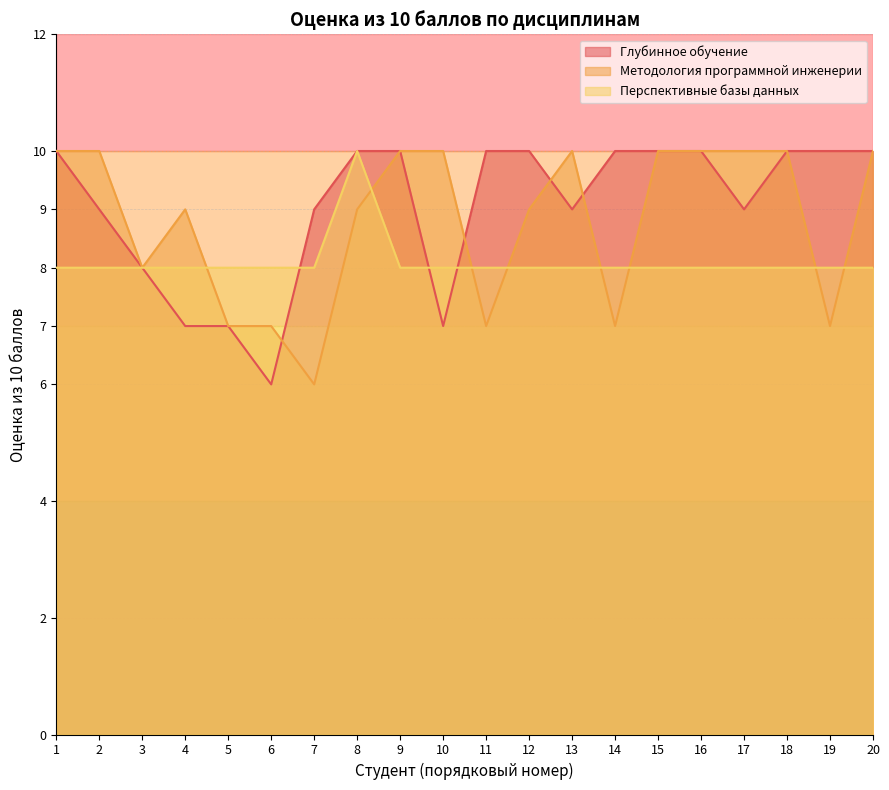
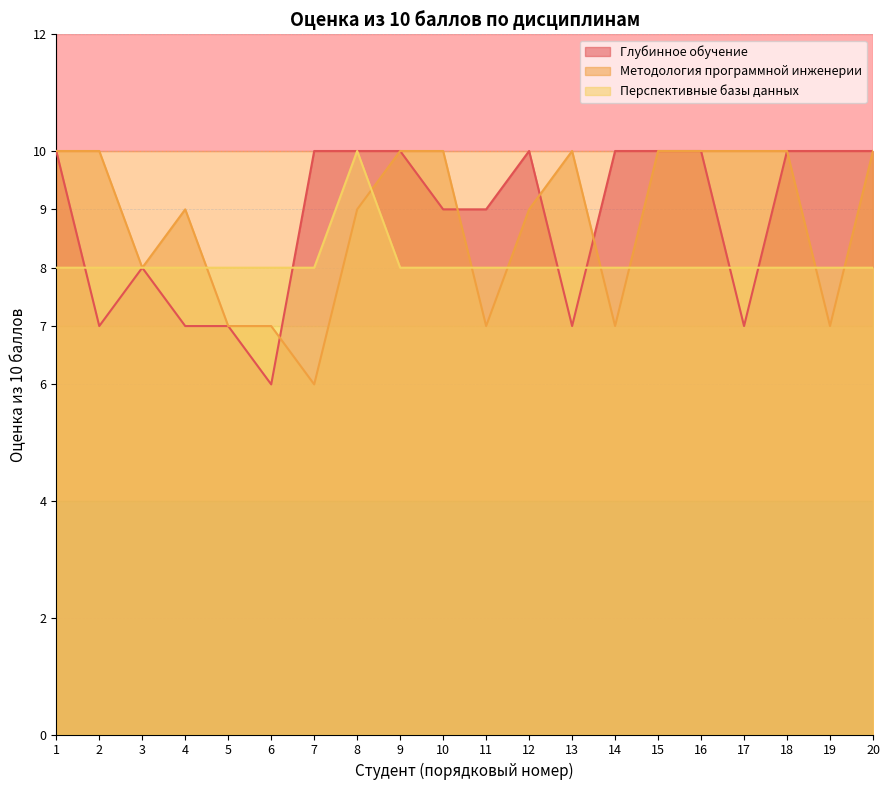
  {
    "Глубинное обучение": {
-     "2": 9,
+     "2": 7,
      "4": 7,
      "6": 6,
-     "7": 9,
-     "10": 7,
-     "11": 10,
+     "7": 10,
+     "10": 9,
+     "11": 9,
      "12": 10,
-     "13": 9,
+     "13": 7,
      "14": 10,
-     "17": 9,
+     "17": 7,
      "19": 10
    }
  }
